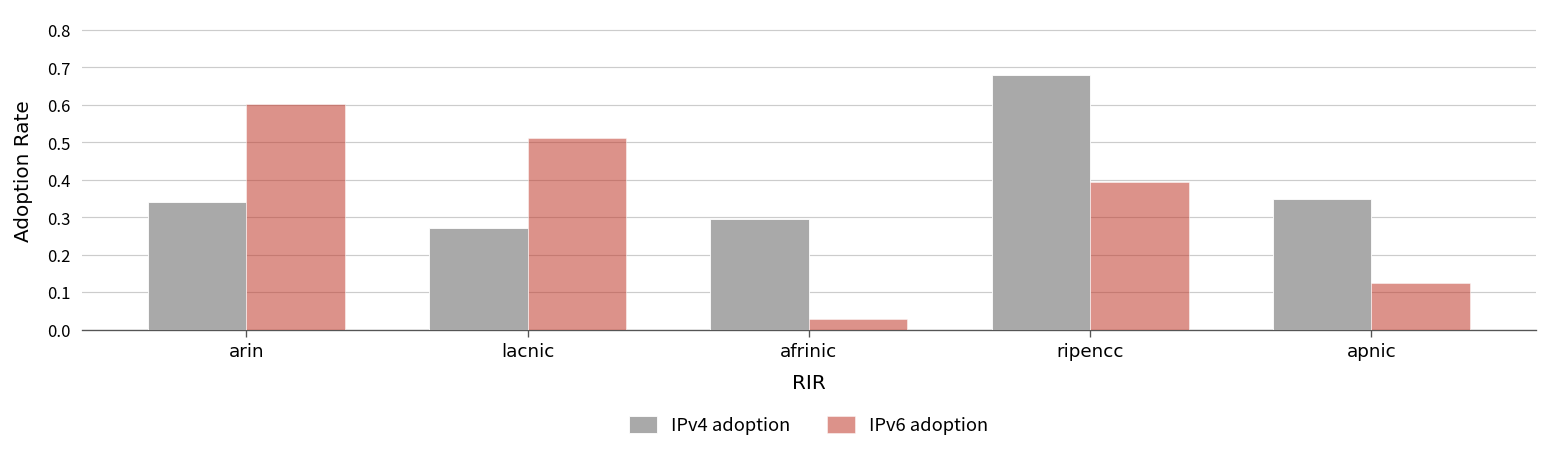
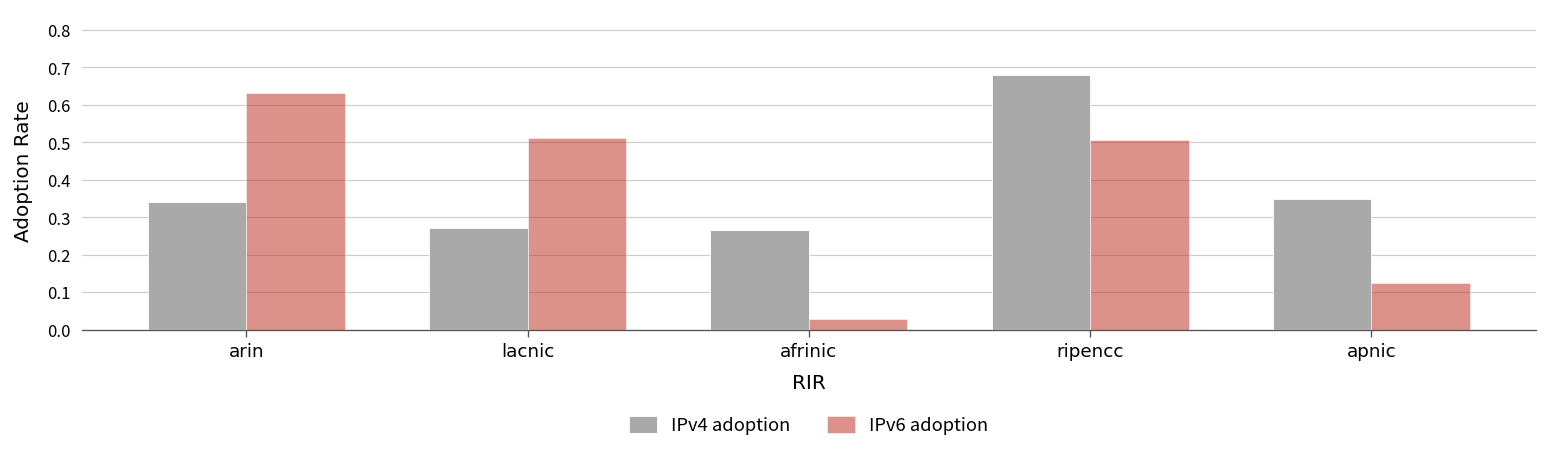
  {
    "IPv4 adoption": {
      "arin": 0.34,
      "lacnic": 0.27,
-     "afrinic": 0.30,
+     "afrinic": 0.27,
      "ripencc": 0.68,
      "apnic": 0.35
    },
    "IPv6 adoption": {
-     "arin": 0.60,
+     "arin": 0.63,
      "lacnic": 0.51,
      "afrinic": 0.03,
-     "ripencc": 0.39,
+     "ripencc": 0.51,
      "apnic": 0.12
    }
  }
